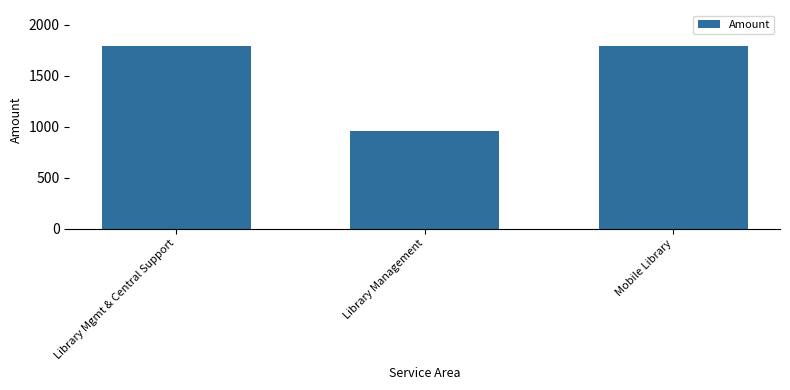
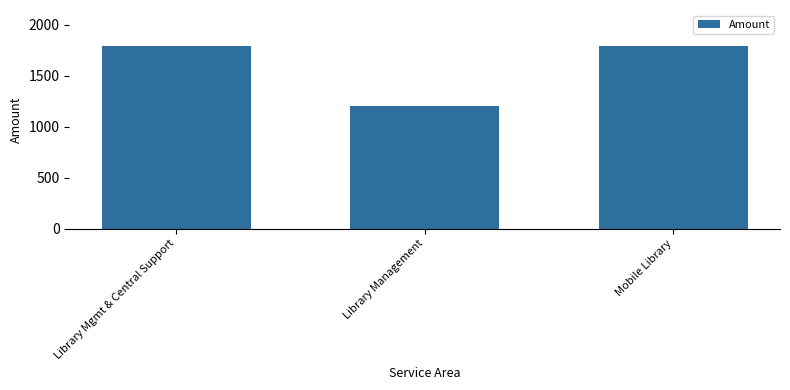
  {
    "Library Mgmt & Central Support": 1790,
-   "Library Management": 960,
+   "Library Management": 1200,
    "Mobile Library": 1790
  }
